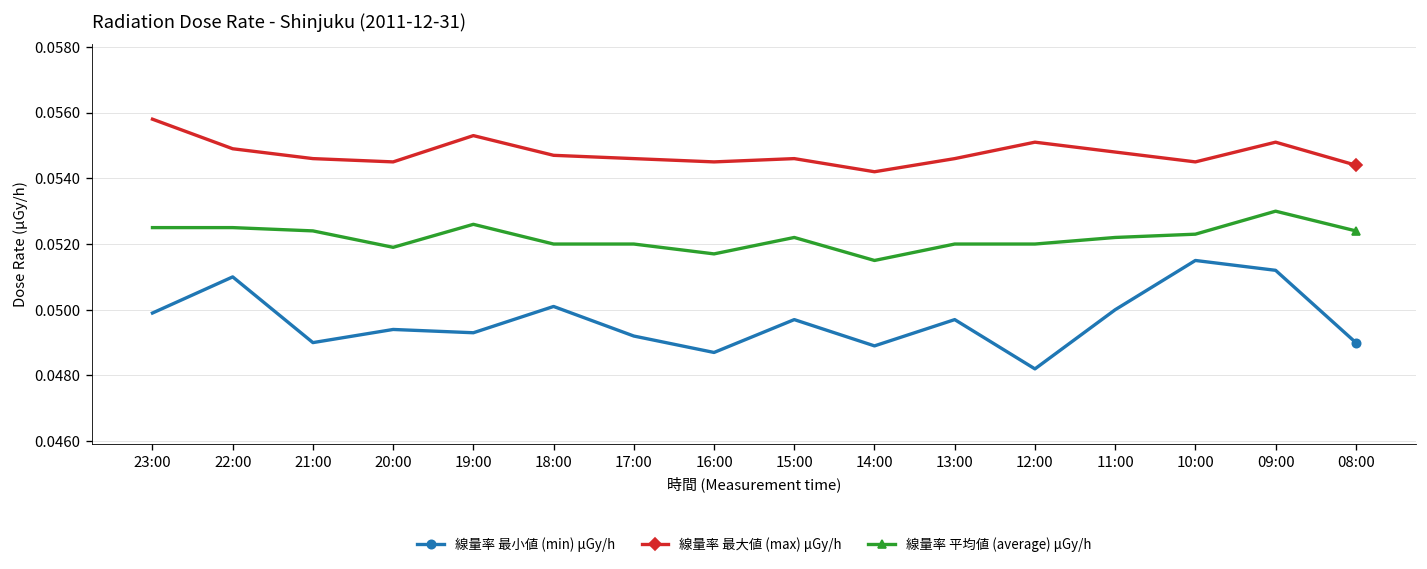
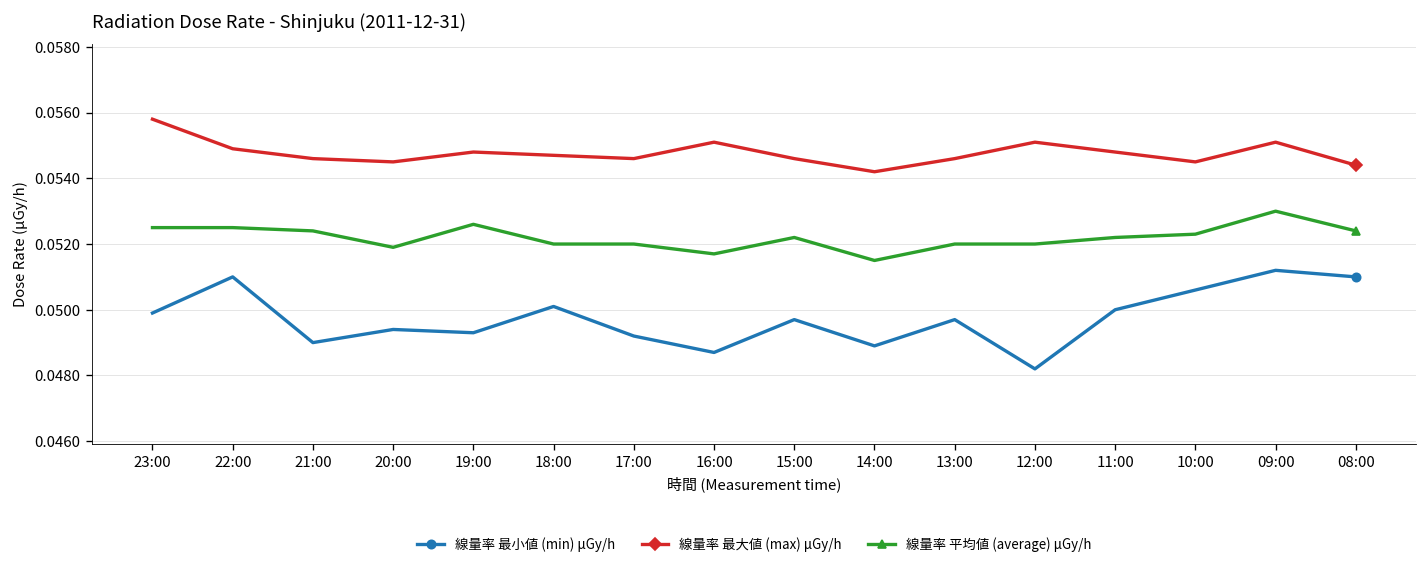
  {
    "線量率 最小値 (min) μGy/h": {
      "23:00": 0.0499,
      "22:00": 0.0510,
      "21:00": 0.0490,
      "20:00": 0.0494,
      "19:00": 0.0493,
      "18:00": 0.0501,
      "17:00": 0.0492,
      "16:00": 0.0487,
      "15:00": 0.0497,
      "14:00": 0.0489,
      "13:00": 0.0497,
      "12:00": 0.0482,
      "11:00": 0.0500,
-     "10:00": 0.0515,
+     "10:00": 0.0506,
      "09:00": 0.0512,
-     "08:00": 0.049
+     "08:00": 0.051
    },
    "線量率 最大値 (max) μGy/h": {
      "23:00": 0.0558,
      "22:00": 0.0549,
      "21:00": 0.0546,
      "20:00": 0.0545,
-     "19:00": 0.0553,
+     "19:00": 0.0548,
      "18:00": 0.0547,
      "17:00": 0.0546,
-     "16:00": 0.0545,
+     "16:00": 0.0551,
      "15:00": 0.0546,
      "14:00": 0.0542,
      "13:00": 0.0546,
      "12:00": 0.0551,
      "11:00": 0.0548,
      "10:00": 0.0545,
      "09:00": 0.0551,
      "08:00": 0.0544
    },
    "線量率 平均値 (average) μGy/h": {
      "23:00": 0.0525,
      "22:00": 0.0525,
      "21:00": 0.0524,
      "20:00": 0.0519,
      "19:00": 0.0526,
      "18:00": 0.0520,
      "17:00": 0.0520,
      "16:00": 0.0517,
      "15:00": 0.0522,
      "14:00": 0.0515,
      "13:00": 0.0520,
      "12:00": 0.0520,
      "11:00": 0.0522,
      "10:00": 0.0523,
      "09:00": 0.0530,
      "08:00": 0.0524
    }
  }
